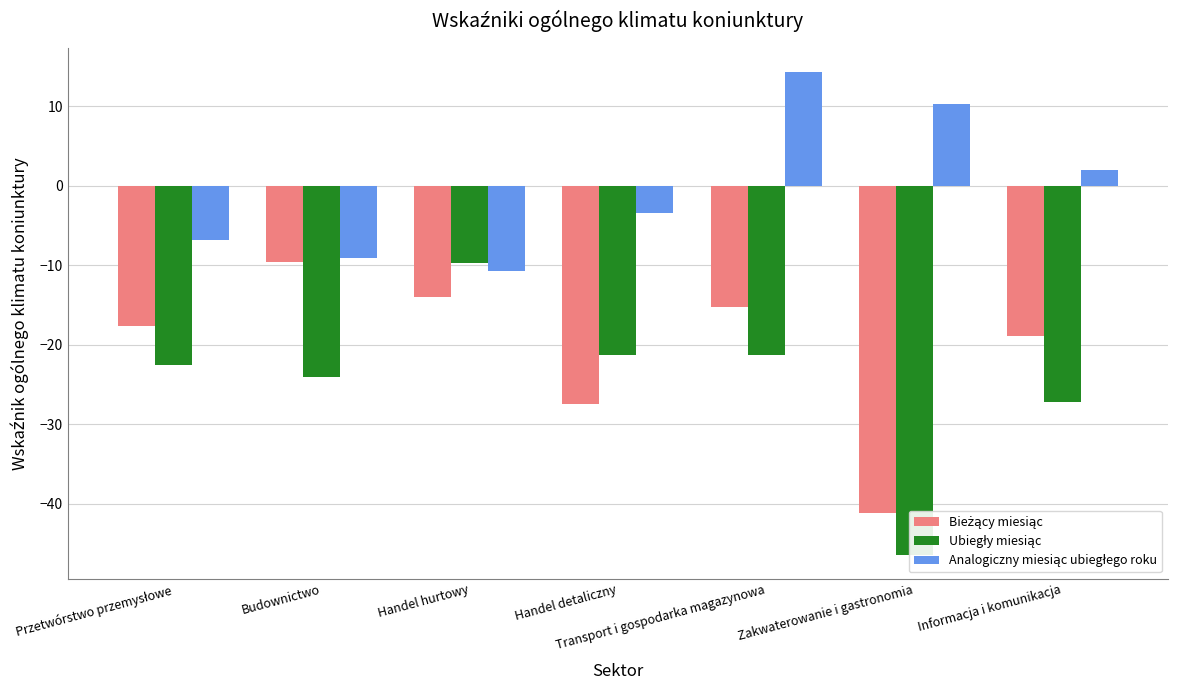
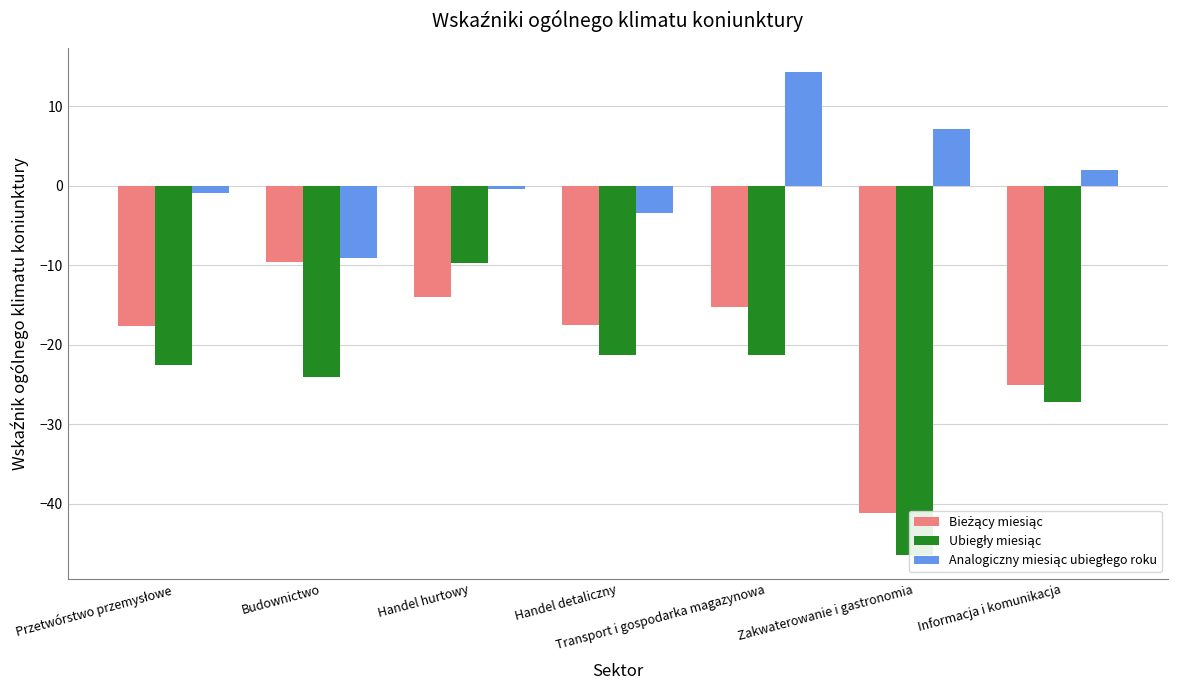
  {
    "Bieżący miesiąc": {
      "Przetwórstwo przemysłowe": -18,
      "Budownictwo": -10,
      "Handel hurtowy": -14,
-     "Handel detaliczny": -28,
+     "Handel detaliczny": -18,
      "Transport i gospodarka magazynowa": -15,
      "Zakwaterowanie i gastronomia": -41,
-     "Informacja i komunikacja": -19
+     "Informacja i komunikacja": -25
    },
    "Ubiegły miesiąc": {
      "Przetwórstwo przemysłowe": -23,
      "Budownictwo": -24,
      "Handel hurtowy": -10,
      "Handel detaliczny": -21,
      "Transport i gospodarka magazynowa": -21,
      "Informacja i komunikacja": -27
    },
    "Analogiczny miesiąc ubiegłego roku": {
-     "Przetwórstwo przemysłowe": -7,
+     "Przetwórstwo przemysłowe": -1,
      "Budownictwo": -9,
-     "Handel hurtowy": -11,
+     "Handel hurtowy": 0,
      "Handel detaliczny": -3,
      "Transport i gospodarka magazynowa": 14,
-     "Zakwaterowanie i gastronomia": 10,
+     "Zakwaterowanie i gastronomia": 7,
      "Informacja i komunikacja": 2
    }
  }
